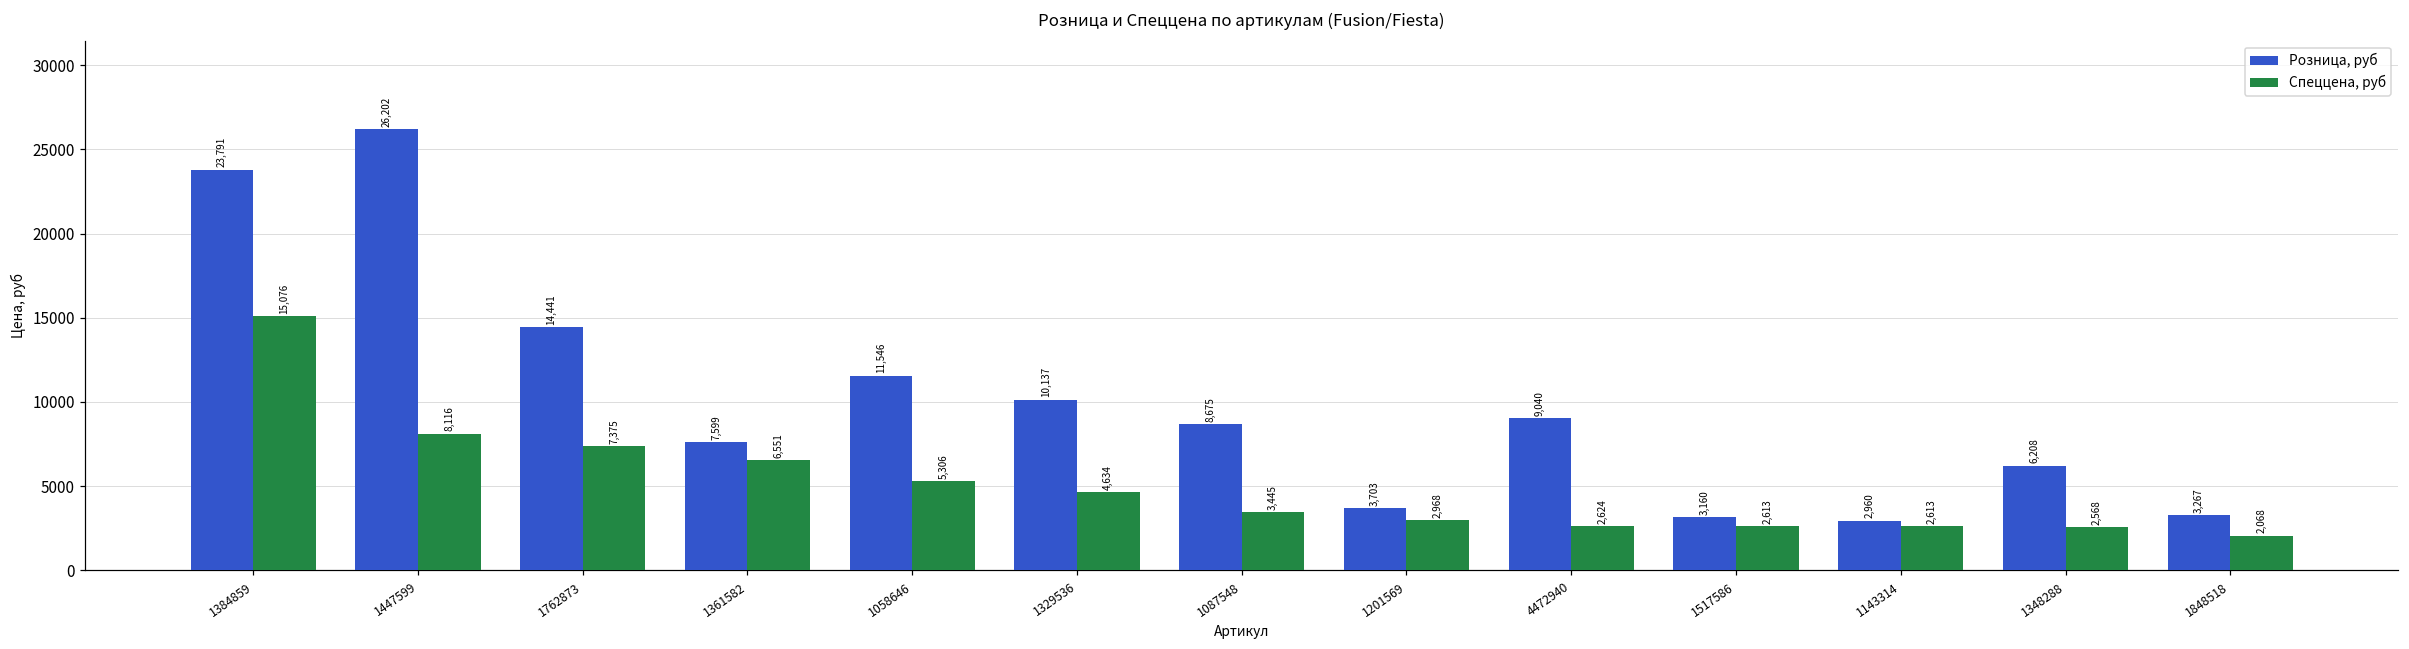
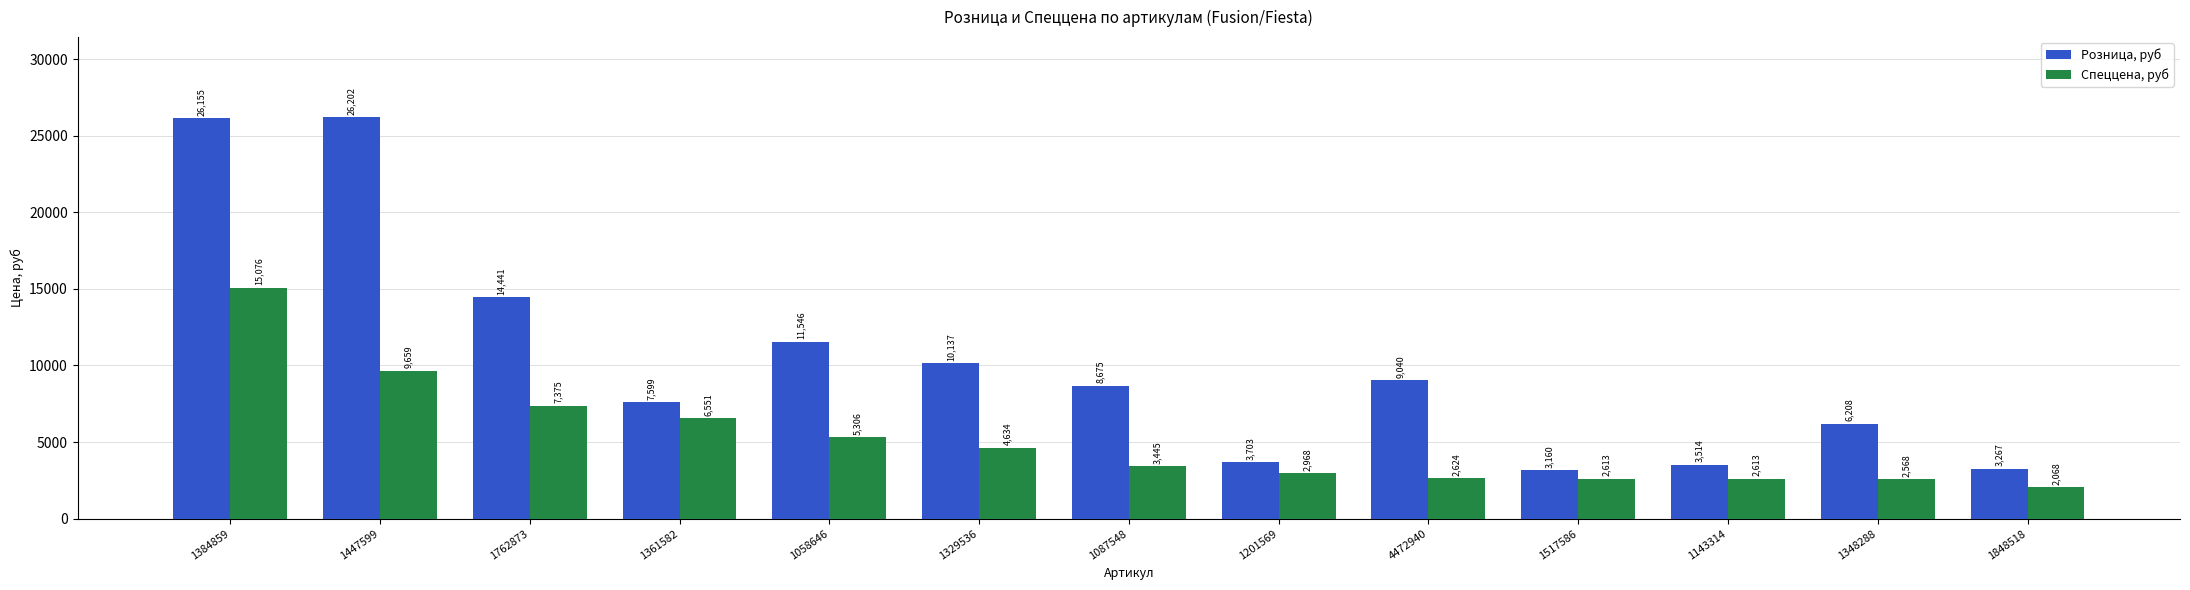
  {
    "Розница, руб": {
-     "1384859": "23,791",
+     "1384859": "26,155",
      "1447599": "26,202",
      "1762873": "14,441",
      "1361582": "7,599",
      "1058646": "11,546",
      "1329536": "10,137",
      "1087548": "8,675",
      "1201569": "3,703",
      "4472940": "9,040",
      "1517586": "3,160",
-     "1143314": "2,960",
+     "1143314": "3,514",
      "1348288": "6,208",
      "1848518": "3,267"
    },
    "Спеццена, руб": {
      "1384859": "15,076",
-     "1447599": "8,116",
+     "1447599": "9,659",
      "1762873": "7,375",
      "1361582": "6,551",
      "1058646": "5,306",
      "1329536": "4,634",
      "1087548": "3,445",
      "1201569": "2,968",
      "4472940": "2,624",
      "1517586": "2,613",
      "1143314": "2,613",
      "1348288": "2,568",
      "1848518": "2,068"
    }
  }
